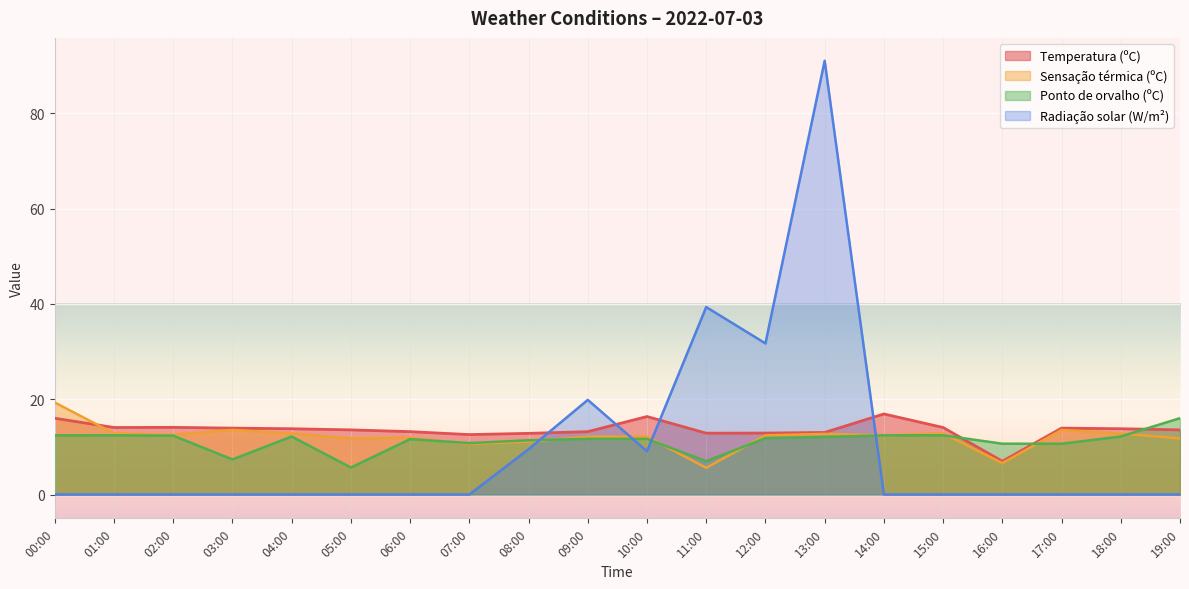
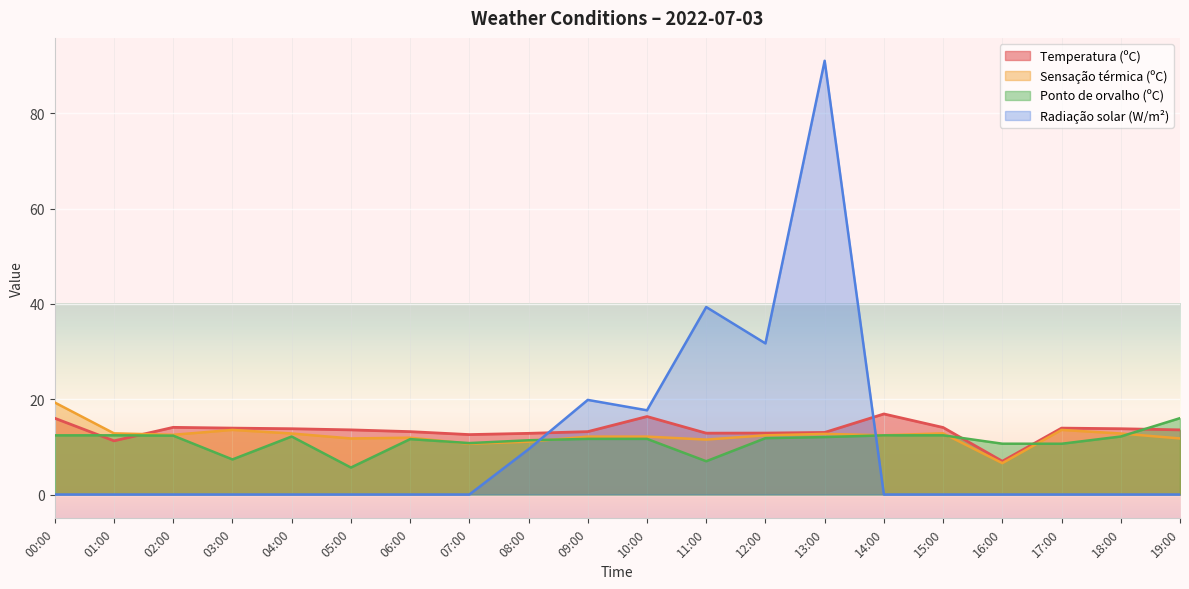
  {
    "Temperatura (ºC)": {
      "00:00": 16,
-     "01:00": 14,
+     "01:00": 11,
      "02:00": 14,
      "04:00": 14,
      "05:00": 14,
      "06:00": 13,
      "07:00": 13,
      "08:00": 13,
      "09:00": 13,
      "10:00": 16,
      "11:00": 13,
      "14:00": 17,
      "15:00": 14,
      "18:00": 14,
      "19:00": 14
    },
    "Sensação térmica (ºC)": {
      "00:00": 19,
      "04:00": 13,
      "05:00": 12,
-     "11:00": 6,
+     "11:00": 12,
      "18:00": 13,
      "19:00": 12
    },
    "Ponto de orvalho (ºC)": {
      "00:00": 12,
      "03:00": 7,
      "04:00": 12,
      "05:00": 6,
      "11:00": 7,
      "12:00": 12,
      "13:00": 12,
      "16:00": 11,
      "17:00": 11,
      "18:00": 12,
      "19:00": 16
    },
    "Radiação solar (W/m²)": {
      "00:00": 0,
      "01:00": 0,
      "02:00": 0,
      "03:00": 0,
      "04:00": 0,
      "05:00": 0,
      "06:00": 0,
      "07:00": 0,
      "08:00": 10,
      "09:00": 20,
-     "10:00": 9,
+     "10:00": 18,
      "11:00": 39,
      "12:00": 32,
      "13:00": 91,
      "14:00": 0,
      "15:00": 0,
      "16:00": 0,
      "17:00": 0,
      "18:00": 0,
      "19:00": 0
    }
  }
